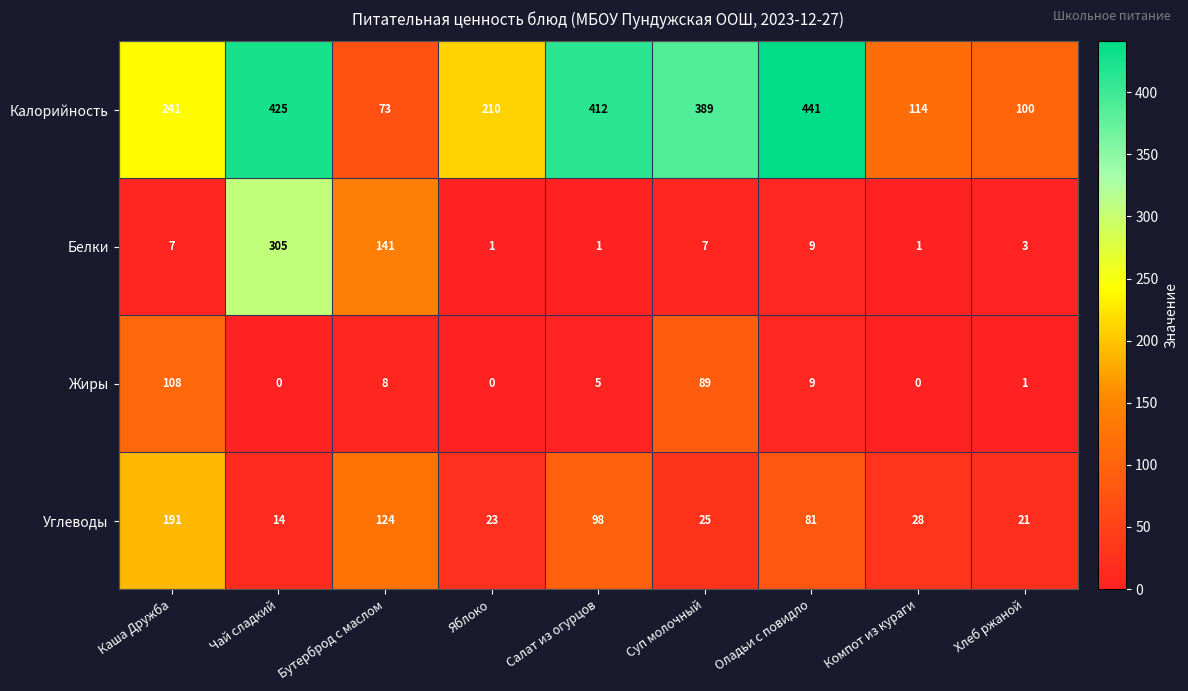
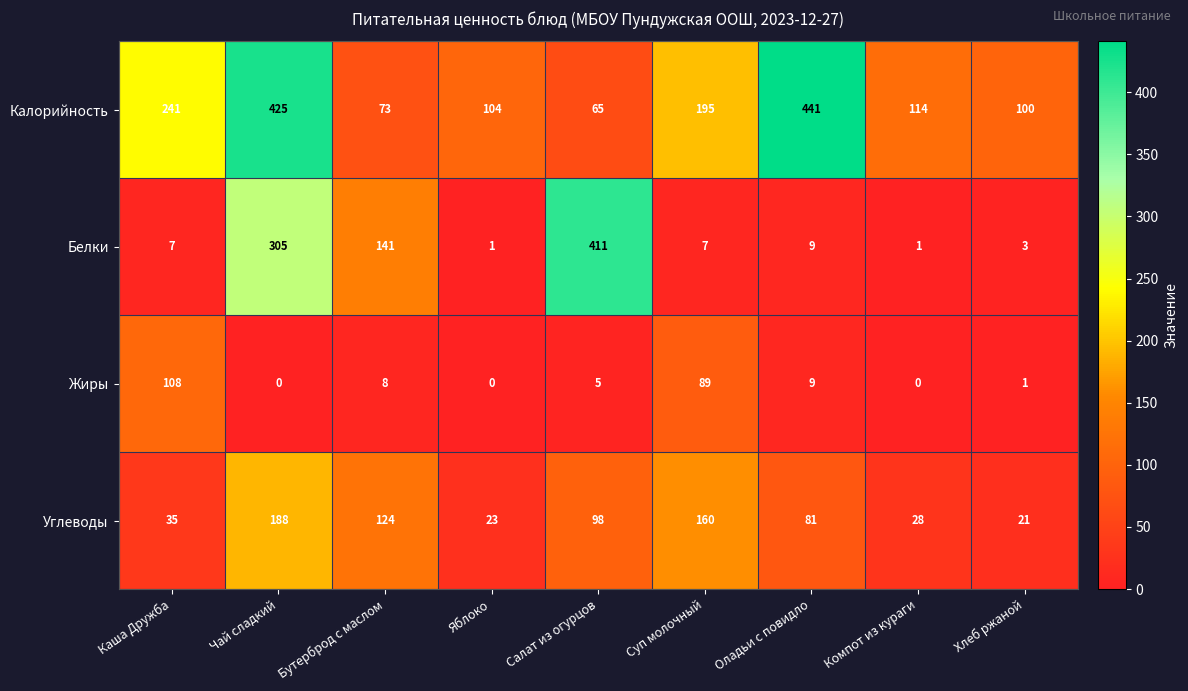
  {
    "Калорийность": {
      "Каша Дружба": 241,
      "Чай сладкий": 425,
      "Бутерброд с маслом": 73,
-     "Яблоко": 210,
-     "Салат из огурцов": 412,
-     "Суп молочный": 389,
+     "Яблоко": 104,
+     "Салат из огурцов": 65,
+     "Суп молочный": 195,
      "Оладьи с повидло": 441,
      "Компот из кураги": 114,
      "Хлеб ржаной": 100
    },
    "Белки": {
      "Каша Дружба": 7,
      "Чай сладкий": 305,
      "Бутерброд с маслом": 141,
      "Яблоко": 1,
-     "Салат из огурцов": 1,
+     "Салат из огурцов": 411,
      "Суп молочный": 7,
      "Оладьи с повидло": 9,
      "Компот из кураги": 1,
      "Хлеб ржаной": 3
    },
    "Жиры": {
      "Каша Дружба": 108,
      "Чай сладкий": 0,
      "Бутерброд с маслом": 8,
      "Яблоко": 0,
      "Салат из огурцов": 5,
      "Суп молочный": 89,
      "Оладьи с повидло": 9,
      "Компот из кураги": 0,
      "Хлеб ржаной": 1
    },
    "Углеводы": {
-     "Каша Дружба": 191,
-     "Чай сладкий": 14,
+     "Каша Дружба": 35,
+     "Чай сладкий": 188,
      "Бутерброд с маслом": 124,
      "Яблоко": 23,
      "Салат из огурцов": 98,
-     "Суп молочный": 25,
+     "Суп молочный": 160,
      "Оладьи с повидло": 81,
      "Компот из кураги": 28,
      "Хлеб ржаной": 21
    }
  }
